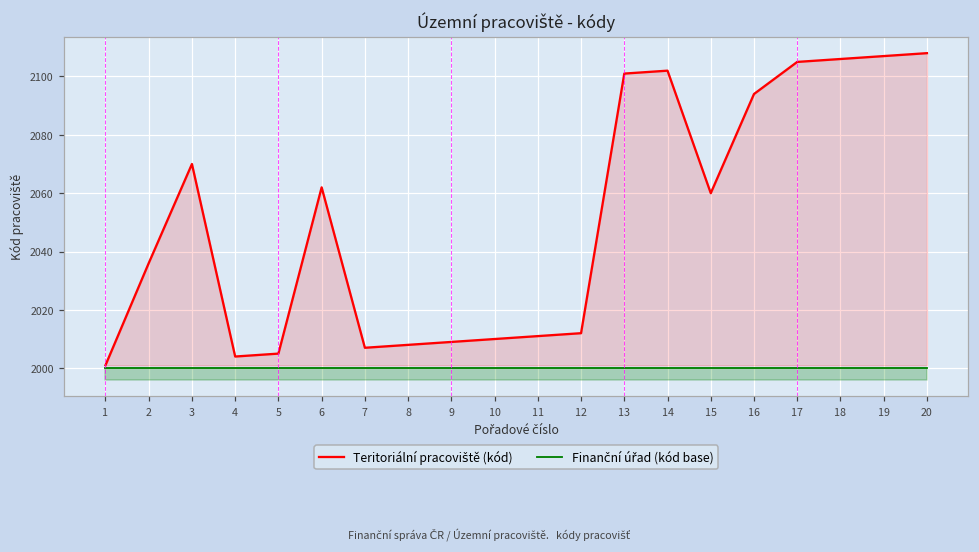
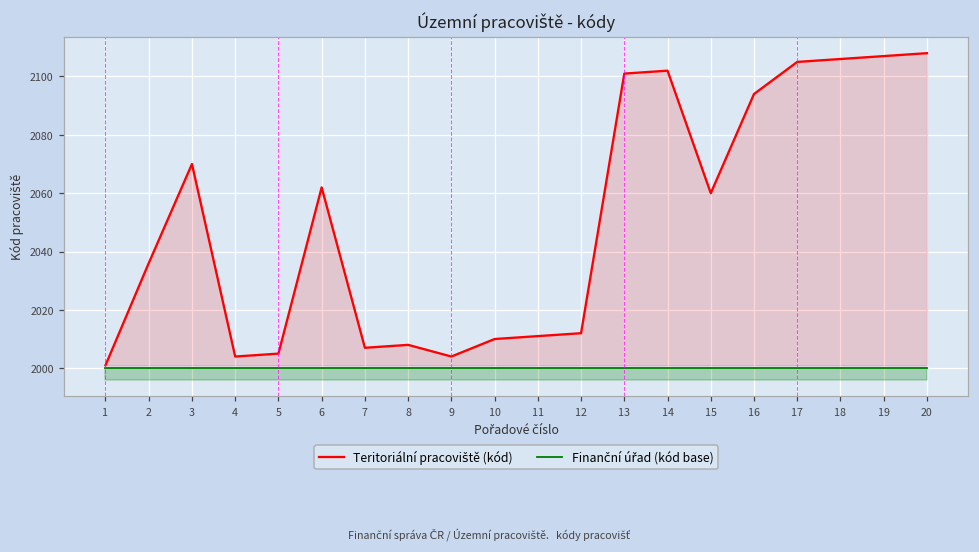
  {
    "Teritoriální pracoviště (kód)": {
      "1": 2001,
      "2": 2036,
      "3": 2070,
      "4": 2004,
      "5": 2005,
      "6": 2062,
      "7": 2007,
      "8": 2008,
-     "9": 2009,
+     "9": 2004,
      "10": 2010,
      "11": 2011,
      "12": 2012,
      "13": 2101,
      "14": 2102,
      "15": 2060,
      "16": 2094,
      "17": 2105,
      "18": 2106,
      "19": 2107,
      "20": 2108
    },
    "Finanční úřad (kód base)": {
      "1": 2000,
      "2": 2000,
      "3": 2000,
      "4": 2000,
      "5": 2000,
      "6": 2000,
      "7": 2000,
      "8": 2000,
      "9": 2000,
      "10": 2000,
      "11": 2000,
      "12": 2000,
      "13": 2000,
      "14": 2000,
      "15": 2000,
      "16": 2000,
      "17": 2000,
      "18": 2000,
      "19": 2000,
      "20": 2000
    }
  }
